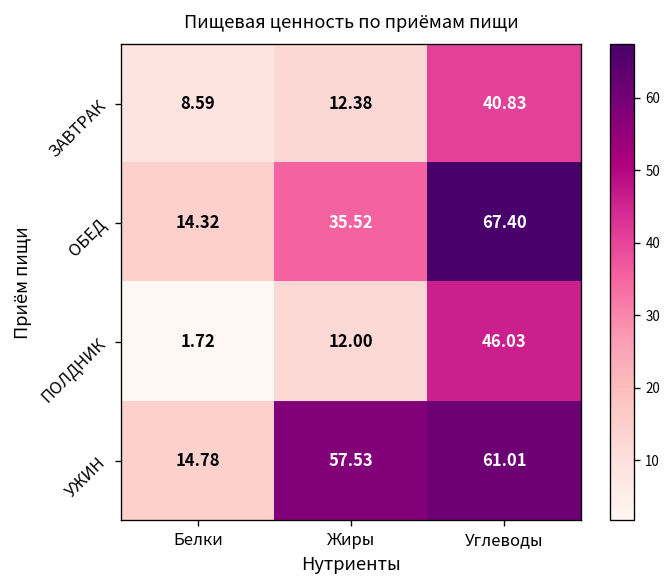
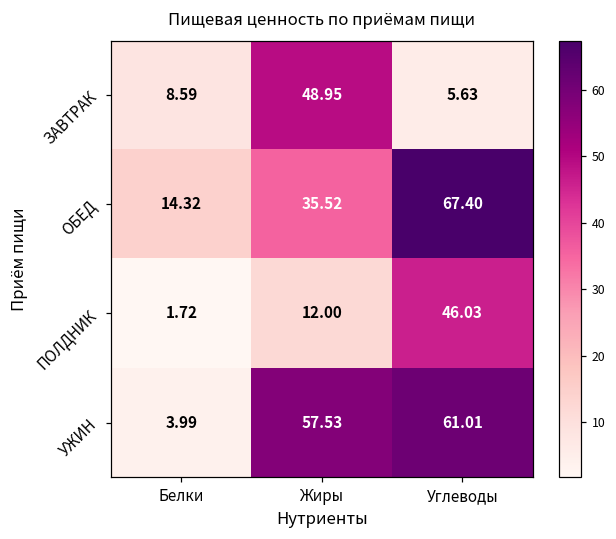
  {
    "ЗАВТРАК": {
      "Белки": 8.59,
-     "Жиры": 12.38,
-     "Углеводы": 40.83
+     "Жиры": 48.95,
+     "Углеводы": 5.63
    },
    "ОБЕД": {
      "Белки": 14.32,
      "Жиры": 35.52,
      "Углеводы": 67.40
    },
    "ПОЛДНИК": {
      "Белки": 1.72,
      "Жиры": 12.00,
      "Углеводы": 46.03
    },
    "УЖИН": {
-     "Белки": 14.78,
+     "Белки": 3.99,
      "Жиры": 57.53,
      "Углеводы": 61.01
    }
  }
